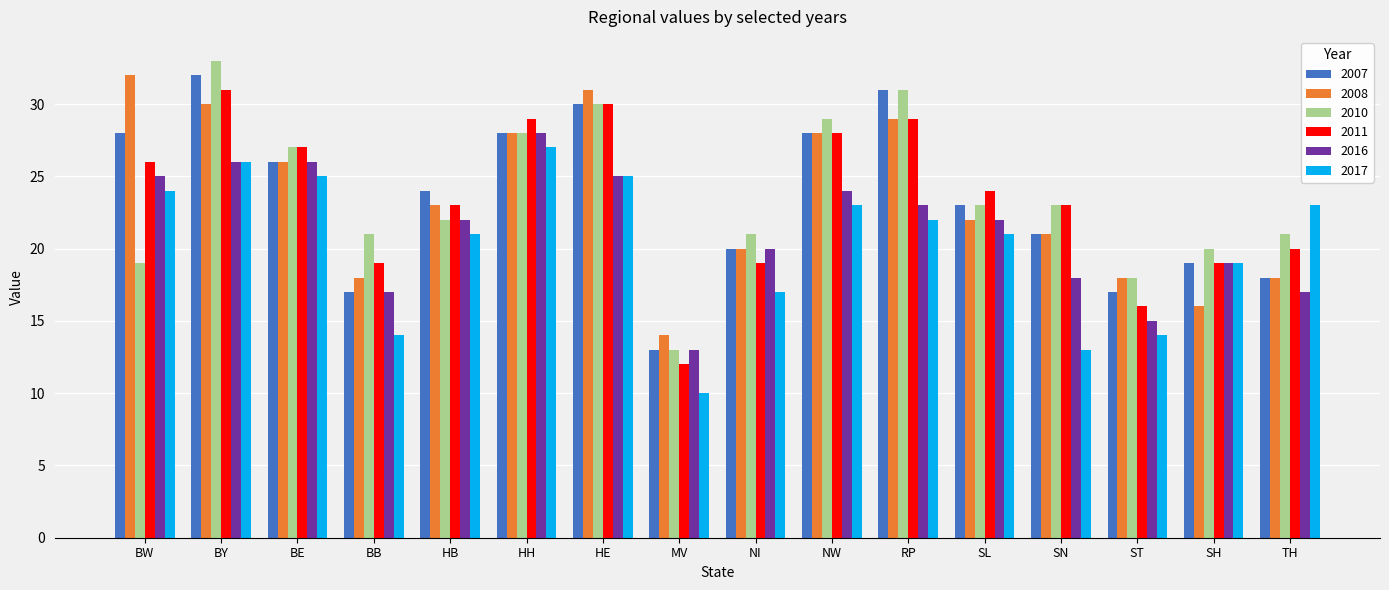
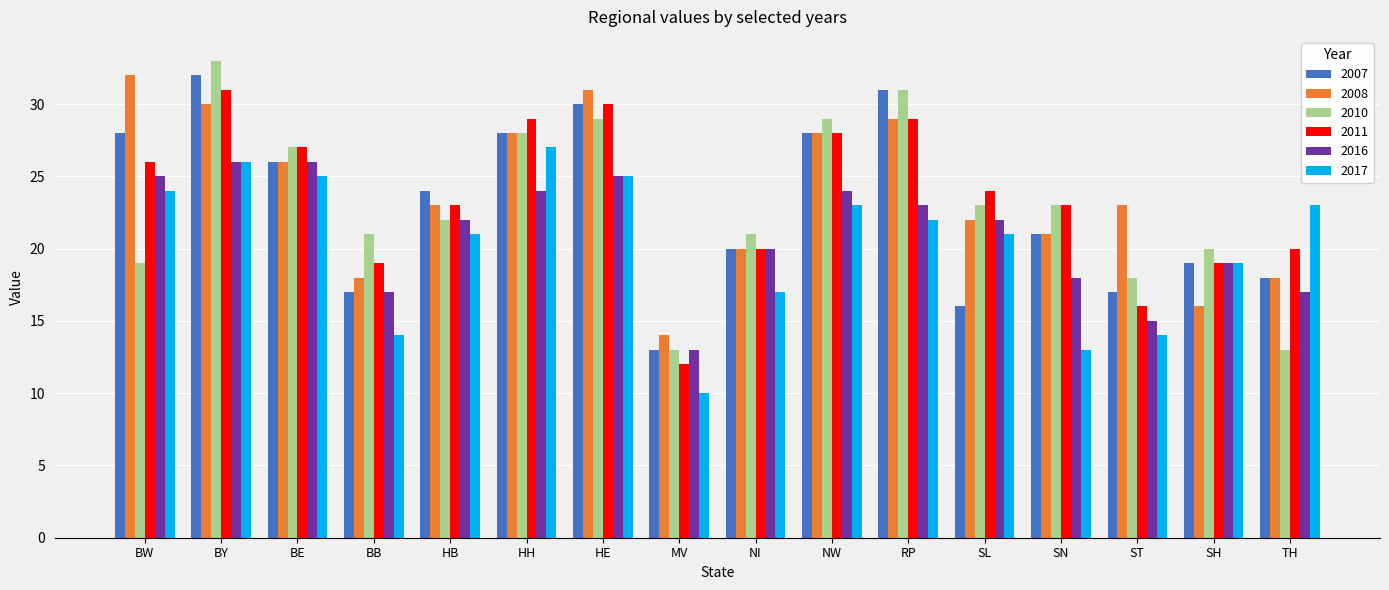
  {
    "2007": {
      "BW": 28,
      "BY": 32,
      "BE": 26,
      "BB": 17,
      "HB": 24,
      "HH": 28,
      "HE": 30,
      "MV": 13,
      "NI": 20,
      "NW": 28,
      "RP": 31,
-     "SL": 23,
+     "SL": 16,
      "SN": 21,
      "ST": 17,
      "SH": 19,
      "TH": 18
    },
    "2008": {
      "BW": 32,
      "BY": 30,
      "BE": 26,
      "BB": 18,
      "HB": 23,
      "HH": 28,
      "HE": 31,
      "MV": 14,
      "NI": 20,
      "NW": 28,
      "RP": 29,
      "SL": 22,
      "SN": 21,
-     "ST": 18,
+     "ST": 23,
      "SH": 16,
      "TH": 18
    },
    "2010": {
      "BW": 19,
      "BY": 33,
      "BE": 27,
      "BB": 21,
      "HB": 22,
      "HH": 28,
-     "HE": 30,
+     "HE": 29,
      "MV": 13,
      "NI": 21,
      "NW": 29,
      "RP": 31,
      "SL": 23,
      "SN": 23,
      "ST": 18,
      "SH": 20,
-     "TH": 21
+     "TH": 13
    },
    "2011": {
      "BW": 26,
      "BY": 31,
      "BE": 27,
      "BB": 19,
      "HB": 23,
      "HH": 29,
      "HE": 30,
      "MV": 12,
-     "NI": 19,
+     "NI": 20,
      "NW": 28,
      "RP": 29,
      "SL": 24,
      "SN": 23,
      "ST": 16,
      "SH": 19,
      "TH": 20
    },
    "2016": {
      "BW": 25,
      "BY": 26,
      "BE": 26,
      "BB": 17,
      "HB": 22,
-     "HH": 28,
+     "HH": 24,
      "HE": 25,
      "MV": 13,
      "NI": 20,
      "NW": 24,
      "RP": 23,
      "SL": 22,
      "SN": 18,
      "ST": 15,
      "SH": 19,
      "TH": 17
    },
    "2017": {
      "BW": 24,
      "BY": 26,
      "BE": 25,
      "BB": 14,
      "HB": 21,
      "HH": 27,
      "HE": 25,
      "MV": 10,
      "NI": 17,
      "NW": 23,
      "RP": 22,
      "SL": 21,
      "SN": 13,
      "ST": 14,
      "SH": 19,
      "TH": 23
    }
  }
